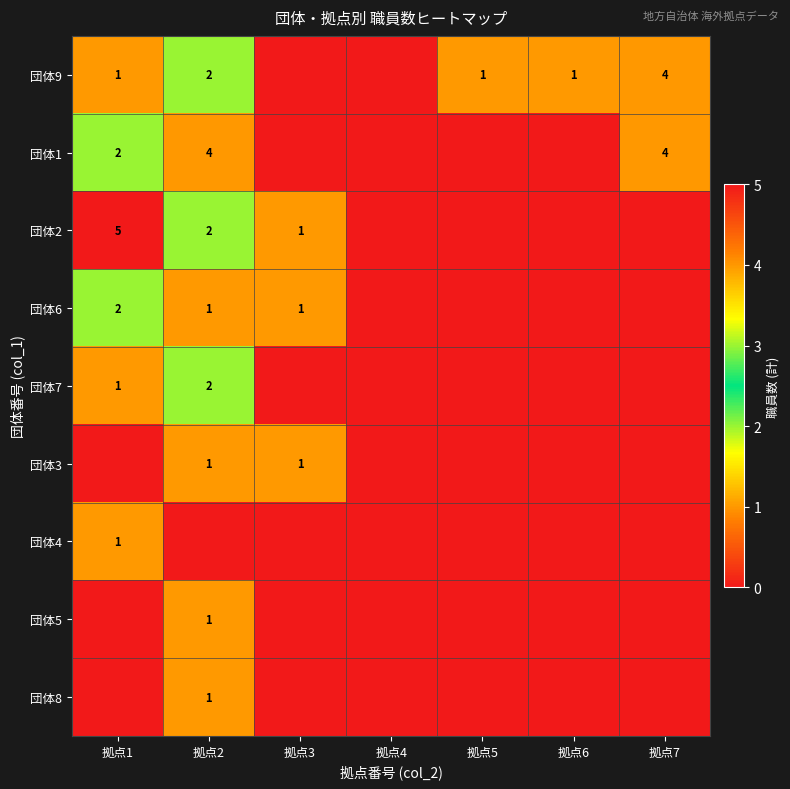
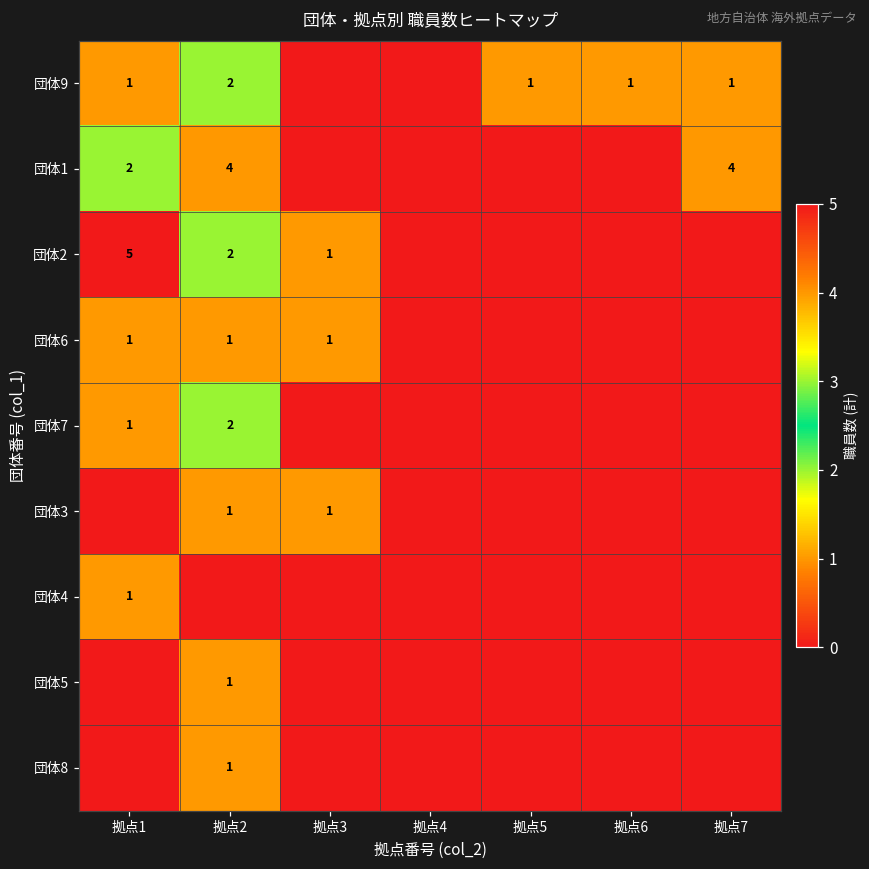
  {
    "団体9": {
      "拠点1": 1,
      "拠点2": 2,
      "拠点5": 1,
      "拠点6": 1,
-     "拠点7": 4
+     "拠点7": 1
    },
    "団体1": {
      "拠点1": 2,
      "拠点2": 4,
      "拠点7": 4
    },
    "団体2": {
      "拠点1": 5,
      "拠点2": 2,
      "拠点3": 1
    },
    "団体6": {
-     "拠点1": 2,
+     "拠点1": 1,
      "拠点2": 1,
      "拠点3": 1
    },
    "団体7": {
      "拠点1": 1,
      "拠点2": 2
    },
    "団体3": {
      "拠点2": 1,
      "拠点3": 1
    },
    "団体4": {
      "拠点1": 1
    },
    "団体5": {
      "拠点2": 1
    },
    "団体8": {
      "拠点2": 1
    }
  }
